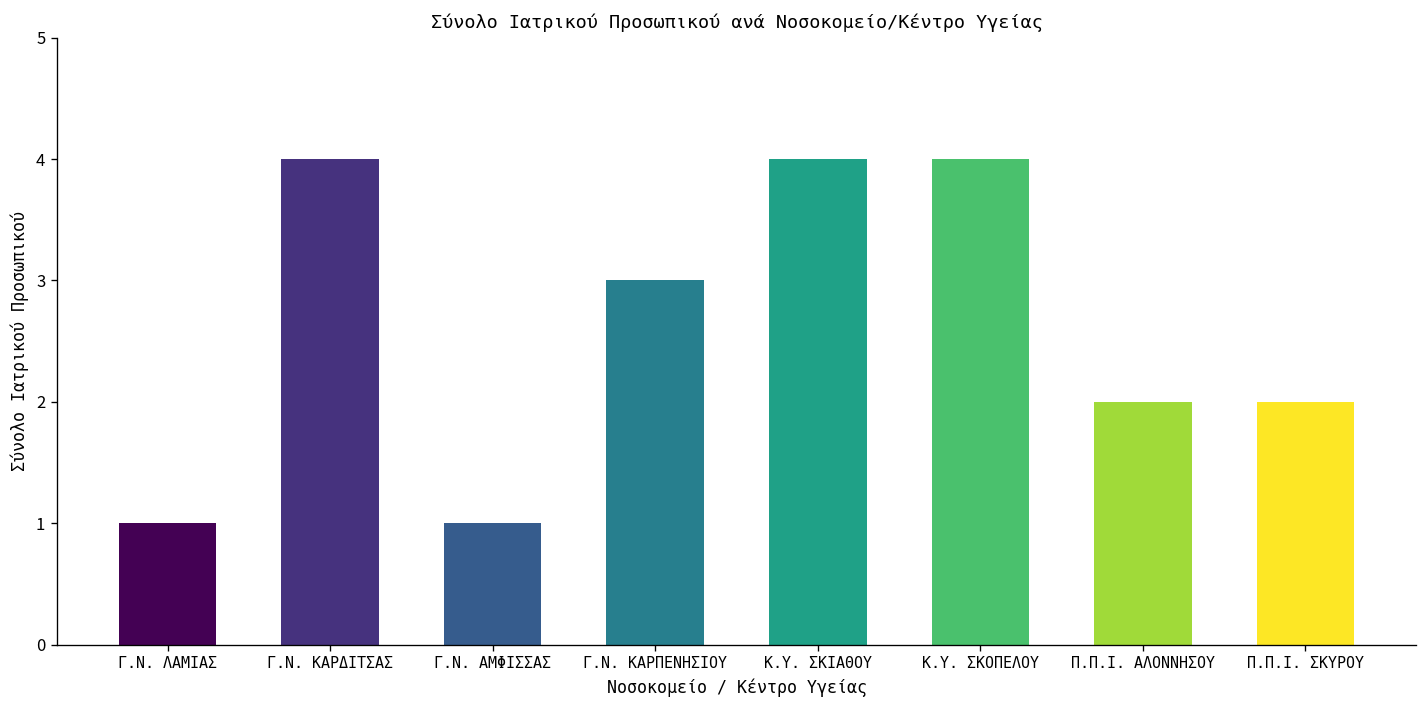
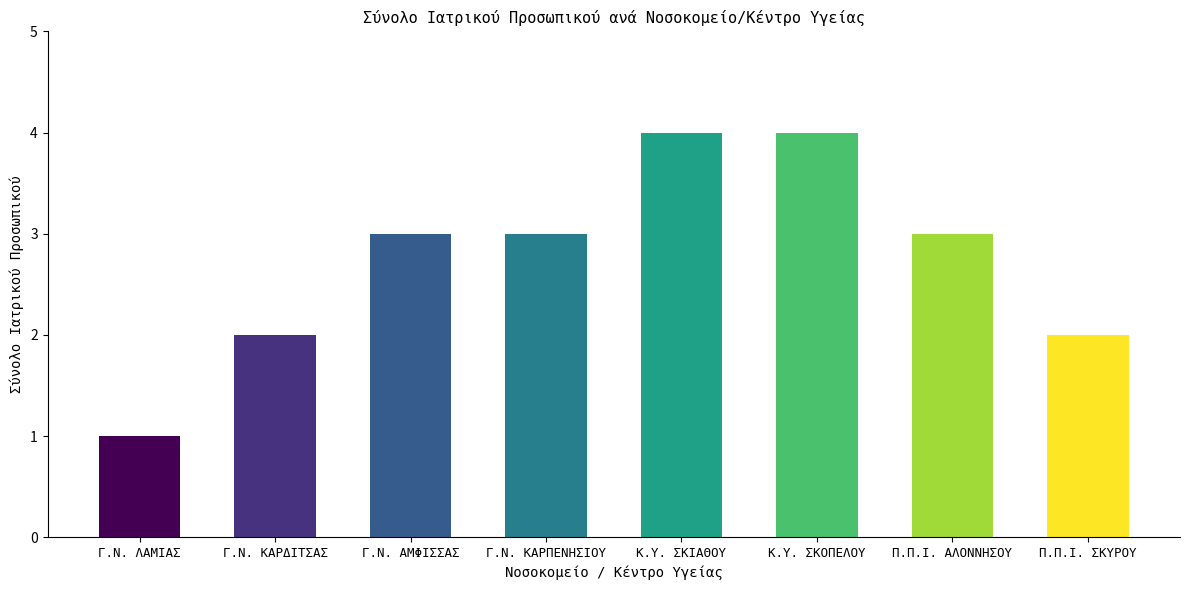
  {
    "Γ.Ν. ΛΑΜΙΑΣ": 1,
-   "Γ.Ν. ΚΑΡΔΙΤΣΑΣ": 4,
-   "Γ.Ν. ΑΜΦΙΣΣΑΣ": 1,
+   "Γ.Ν. ΚΑΡΔΙΤΣΑΣ": 2,
+   "Γ.Ν. ΑΜΦΙΣΣΑΣ": 3,
    "Γ.Ν. ΚΑΡΠΕΝΗΣΙΟΥ": 3,
    "Κ.Υ. ΣΚΙΑΘΟΥ": 4,
    "Κ.Υ. ΣΚΟΠΕΛΟΥ": 4,
-   "Π.Π.Ι. ΑΛΟΝΝΗΣΟΥ": 2,
+   "Π.Π.Ι. ΑΛΟΝΝΗΣΟΥ": 3,
    "Π.Π.Ι. ΣΚΥΡΟΥ": 2
  }
